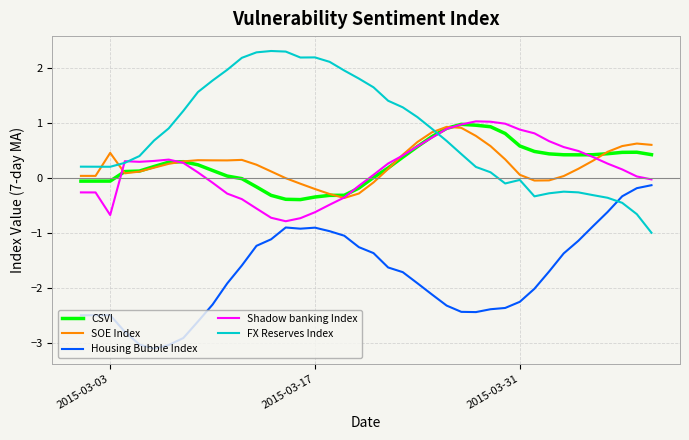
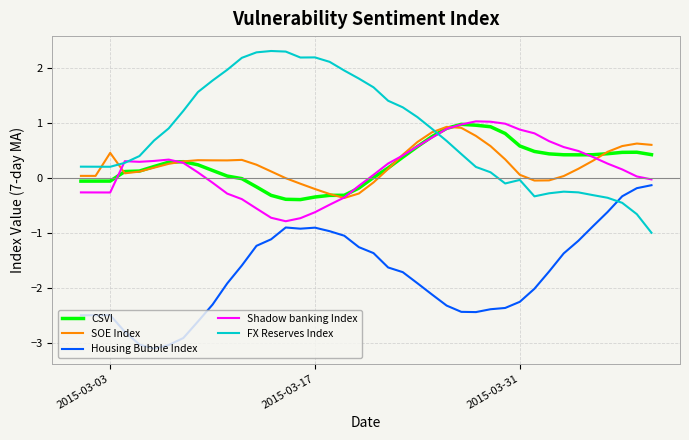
  {
    "CSVI": {
      "2015-03-03": -0.1,
      "2015-03-17": -0.3,
      "2015-03-31": 0.6
    },
    "SOE Index": {
      "2015-03-03": 0.5,
      "2015-03-17": -0.2,
      "2015-03-31": 0.1
    },
    "Housing Bubble Index": {
      "2015-03-17": -0.9,
      "2015-03-31": -2.2
    },
    "Shadow banking Index": {
-     "2015-03-03": -0.7,
+     "2015-03-03": -0.3,
      "2015-03-17": -0.6,
      "2015-03-31": 0.9
    },
    "FX Reserves Index": {
      "2015-03-03": 0.2,
      "2015-03-17": 2.2,
      "2015-03-31": 0.0
    }
  }
